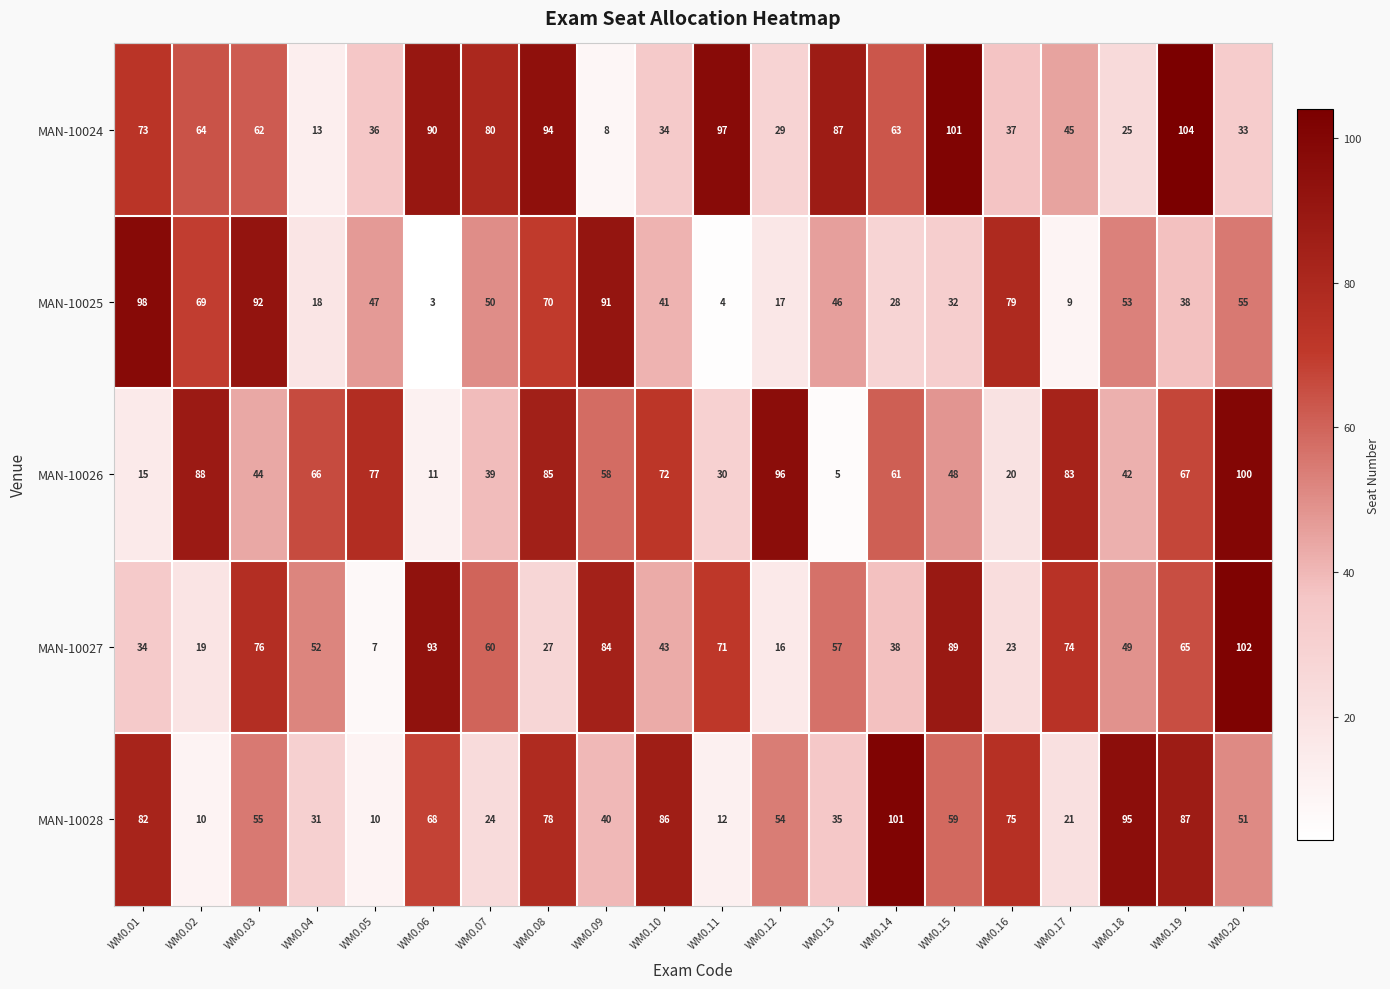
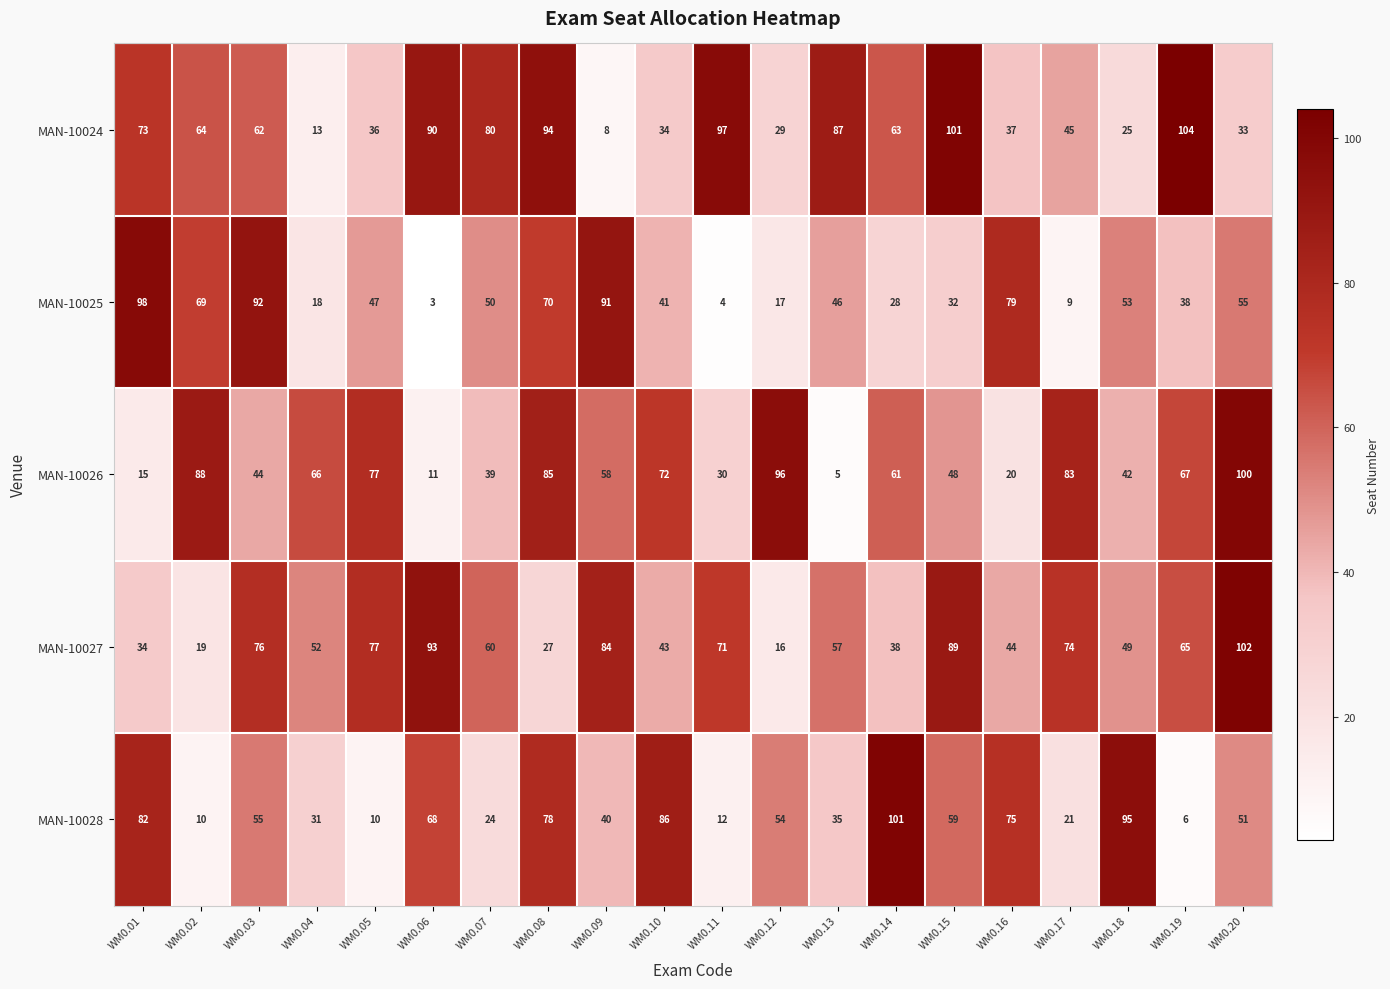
  {
    "MAN-10024": {
      "WM0.01": 73,
      "WM0.02": 64,
      "WM0.03": 62,
      "WM0.04": 13,
      "WM0.05": 36,
      "WM0.06": 90,
      "WM0.07": 80,
      "WM0.08": 94,
      "WM0.09": 8,
      "WM0.10": 34,
      "WM0.11": 97,
      "WM0.12": 29,
      "WM0.13": 87,
      "WM0.14": 63,
      "WM0.15": 101,
      "WM0.16": 37,
      "WM0.17": 45,
      "WM0.18": 25,
      "WM0.19": 104,
      "WM0.20": 33
    },
    "MAN-10025": {
      "WM0.01": 98,
      "WM0.02": 69,
      "WM0.03": 92,
      "WM0.04": 18,
      "WM0.05": 47,
      "WM0.06": 3,
      "WM0.07": 50,
      "WM0.08": 70,
      "WM0.09": 91,
      "WM0.10": 41,
      "WM0.11": 4,
      "WM0.12": 17,
      "WM0.13": 46,
      "WM0.14": 28,
      "WM0.15": 32,
      "WM0.16": 79,
      "WM0.17": 9,
      "WM0.18": 53,
      "WM0.19": 38,
      "WM0.20": 55
    },
    "MAN-10026": {
      "WM0.01": 15,
      "WM0.02": 88,
      "WM0.03": 44,
      "WM0.04": 66,
      "WM0.05": 77,
      "WM0.06": 11,
      "WM0.07": 39,
      "WM0.08": 85,
      "WM0.09": 58,
      "WM0.10": 72,
      "WM0.11": 30,
      "WM0.12": 96,
      "WM0.13": 5,
      "WM0.14": 61,
      "WM0.15": 48,
      "WM0.16": 20,
      "WM0.17": 83,
      "WM0.18": 42,
      "WM0.19": 67,
      "WM0.20": 100
    },
    "MAN-10027": {
      "WM0.01": 34,
      "WM0.02": 19,
      "WM0.03": 76,
      "WM0.04": 52,
-     "WM0.05": 7,
+     "WM0.05": 77,
      "WM0.06": 93,
      "WM0.07": 60,
      "WM0.08": 27,
      "WM0.09": 84,
      "WM0.10": 43,
      "WM0.11": 71,
      "WM0.12": 16,
      "WM0.13": 57,
      "WM0.14": 38,
      "WM0.15": 89,
-     "WM0.16": 23,
+     "WM0.16": 44,
      "WM0.17": 74,
      "WM0.18": 49,
      "WM0.19": 65,
      "WM0.20": 102
    },
    "MAN-10028": {
      "WM0.01": 82,
      "WM0.02": 10,
      "WM0.03": 55,
      "WM0.04": 31,
      "WM0.05": 10,
      "WM0.06": 68,
      "WM0.07": 24,
      "WM0.08": 78,
      "WM0.09": 40,
      "WM0.10": 86,
      "WM0.11": 12,
      "WM0.12": 54,
      "WM0.13": 35,
      "WM0.14": 101,
      "WM0.15": 59,
      "WM0.16": 75,
      "WM0.17": 21,
      "WM0.18": 95,
-     "WM0.19": 87,
+     "WM0.19": 6,
      "WM0.20": 51
    }
  }
